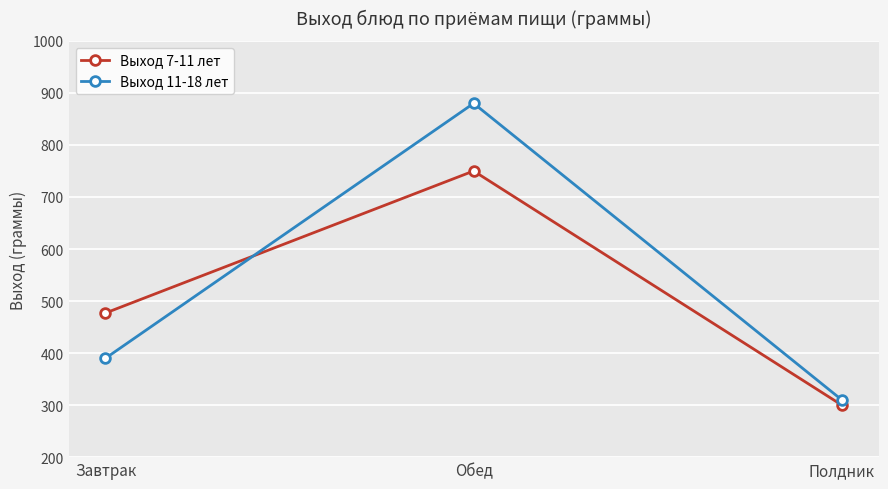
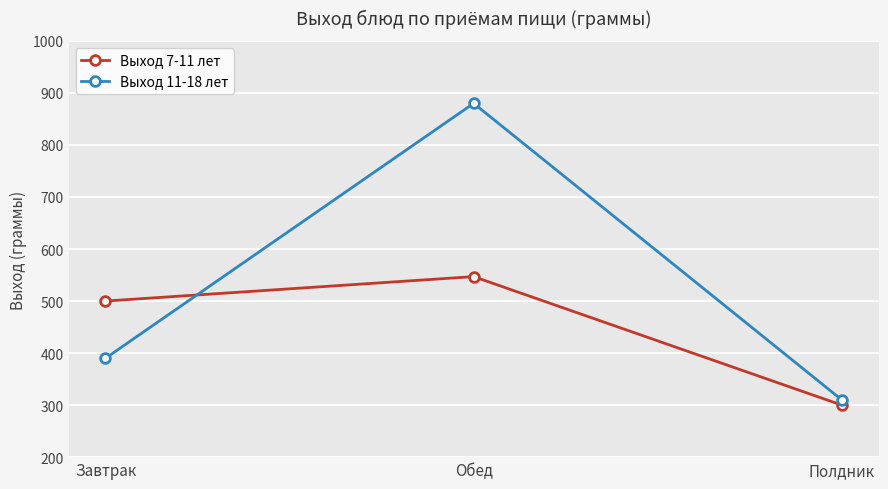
  {
    "Выход 7-11 лет": {
-     "Завтрак": 480,
-     "Обед": 750,
+     "Завтрак": 500,
+     "Обед": 550,
      "Полдник": 300
    },
    "Выход 11-18 лет": {
      "Завтрак": 390,
      "Обед": 880,
      "Полдник": 310
    }
  }
